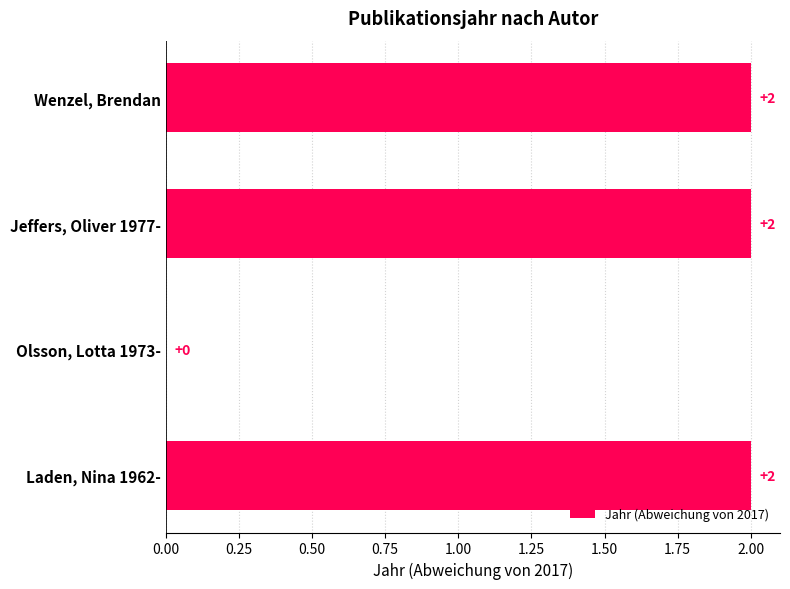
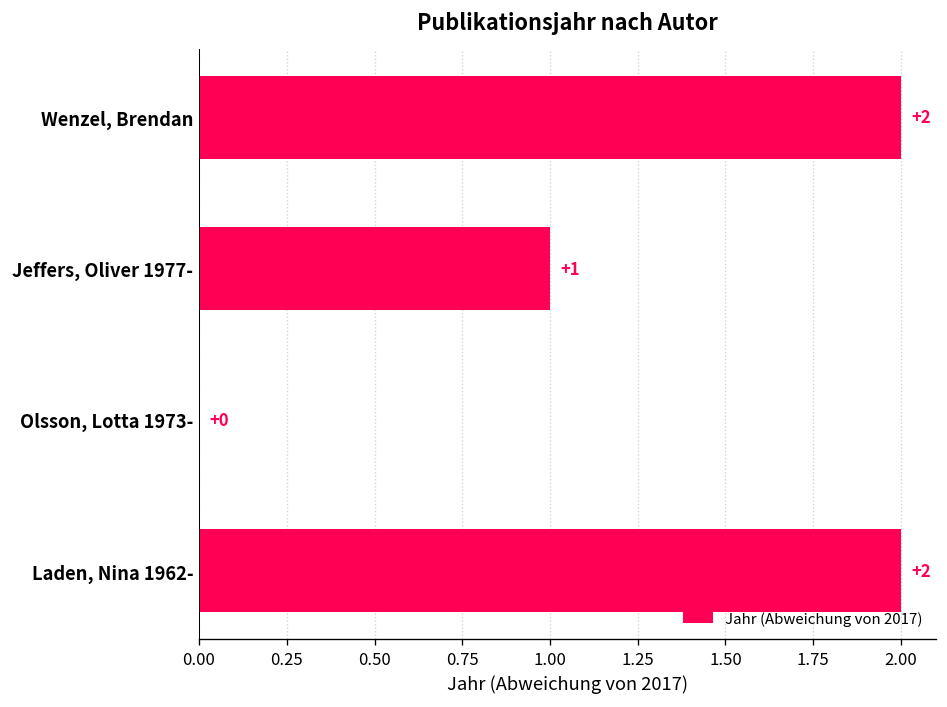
  {
    "Wenzel, Brendan": "+2",
-   "Jeffers, Oliver 1977-": "+2",
+   "Jeffers, Oliver 1977-": "+1",
    "Olsson, Lotta 1973-": "+0",
    "Laden, Nina 1962-": "+2"
  }
